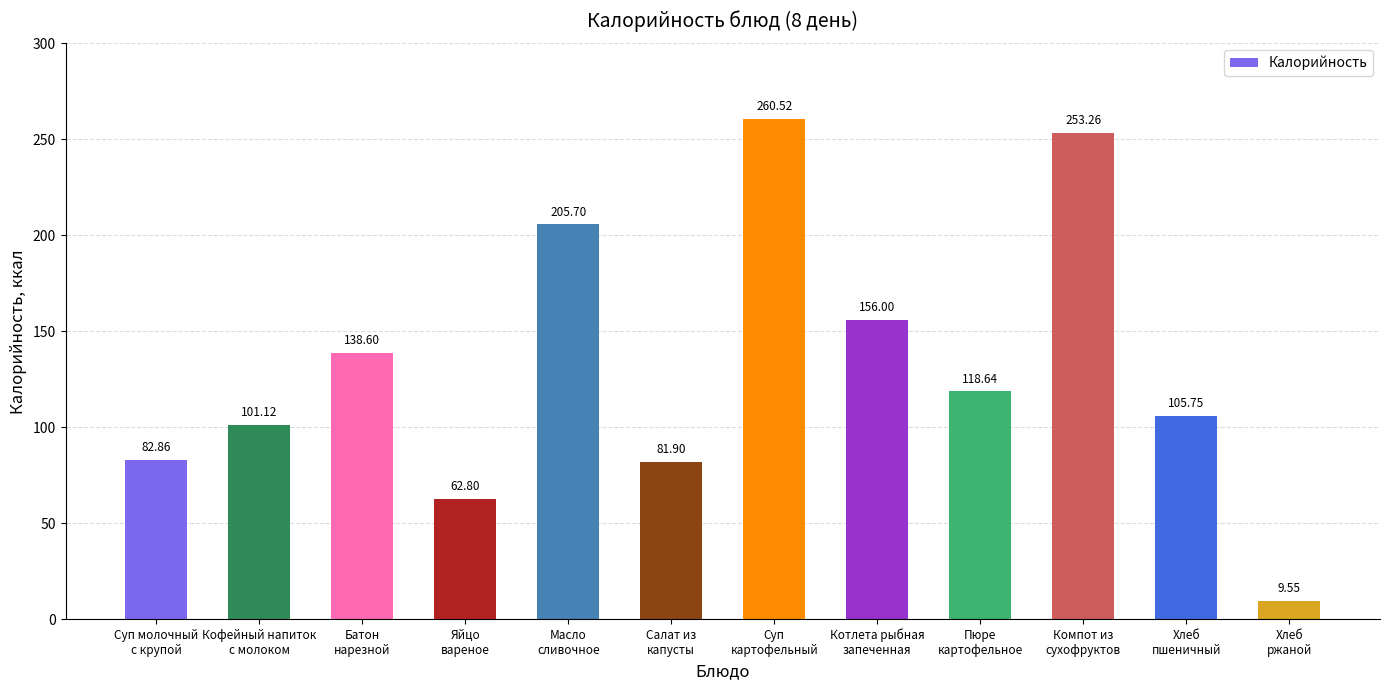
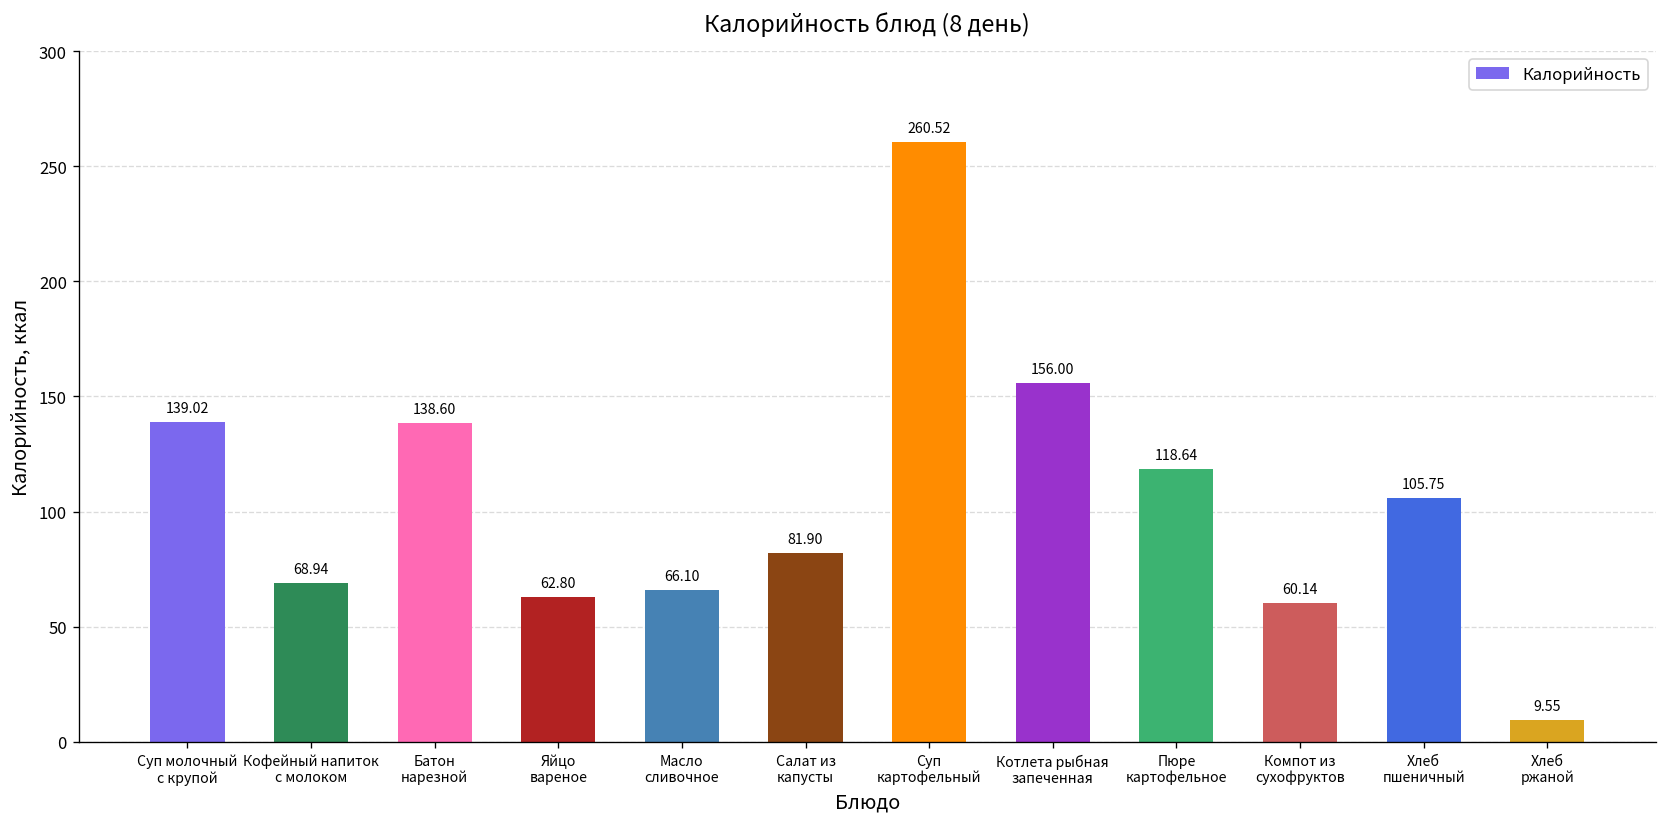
  {
-   "Суп молочный с крупой": 82.86,
-   "Кофейный напиток с молоком": 101.12,
+   "Суп молочный с крупой": 139.02,
+   "Кофейный напиток с молоком": 68.94,
    "Батон нарезной": 138.60,
    "Яйцо вареное": 62.80,
-   "Масло сливочное": 205.70,
+   "Масло сливочное": 66.10,
    "Салат из капусты": 81.90,
    "Суп картофельный": 260.52,
    "Котлета рыбная запеченная": 156.00,
    "Пюре картофельное": 118.64,
-   "Компот из сухофруктов": 253.26,
+   "Компот из сухофруктов": 60.14,
    "Хлеб пшеничный": 105.75,
    "Хлеб ржаной": 9.55
  }
